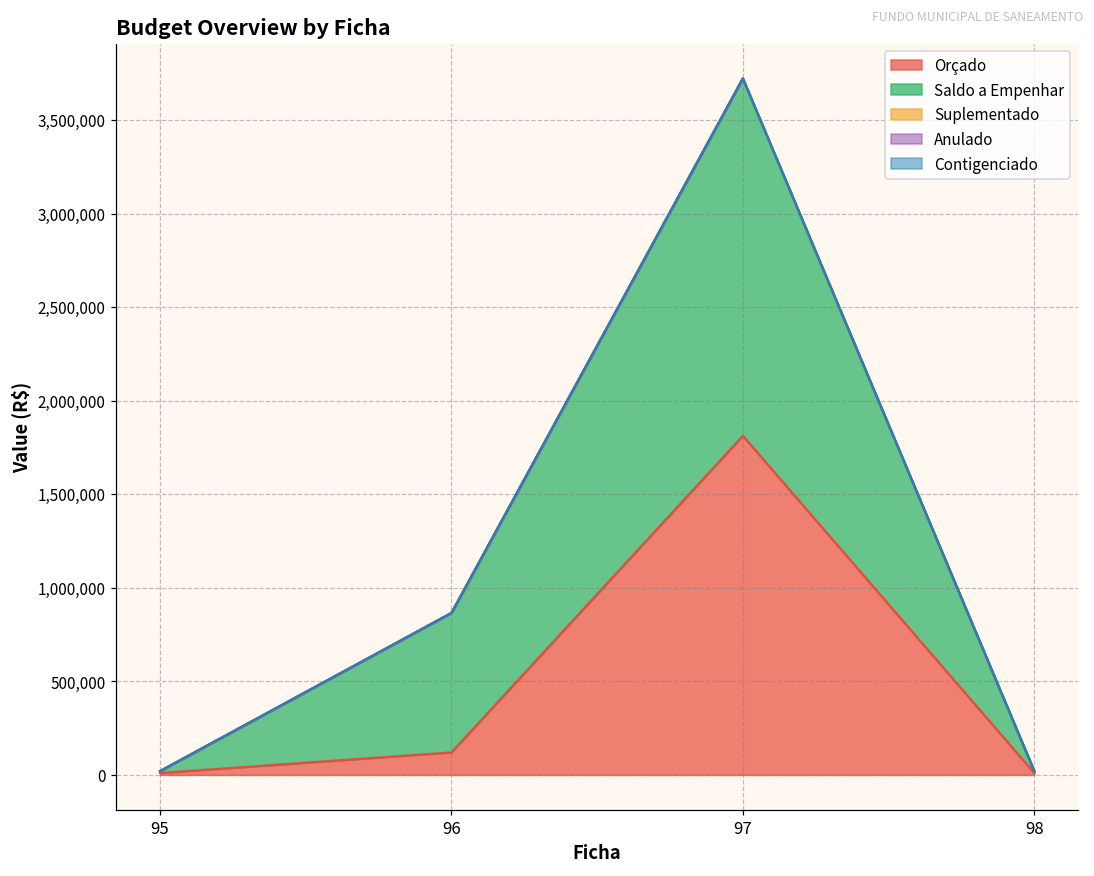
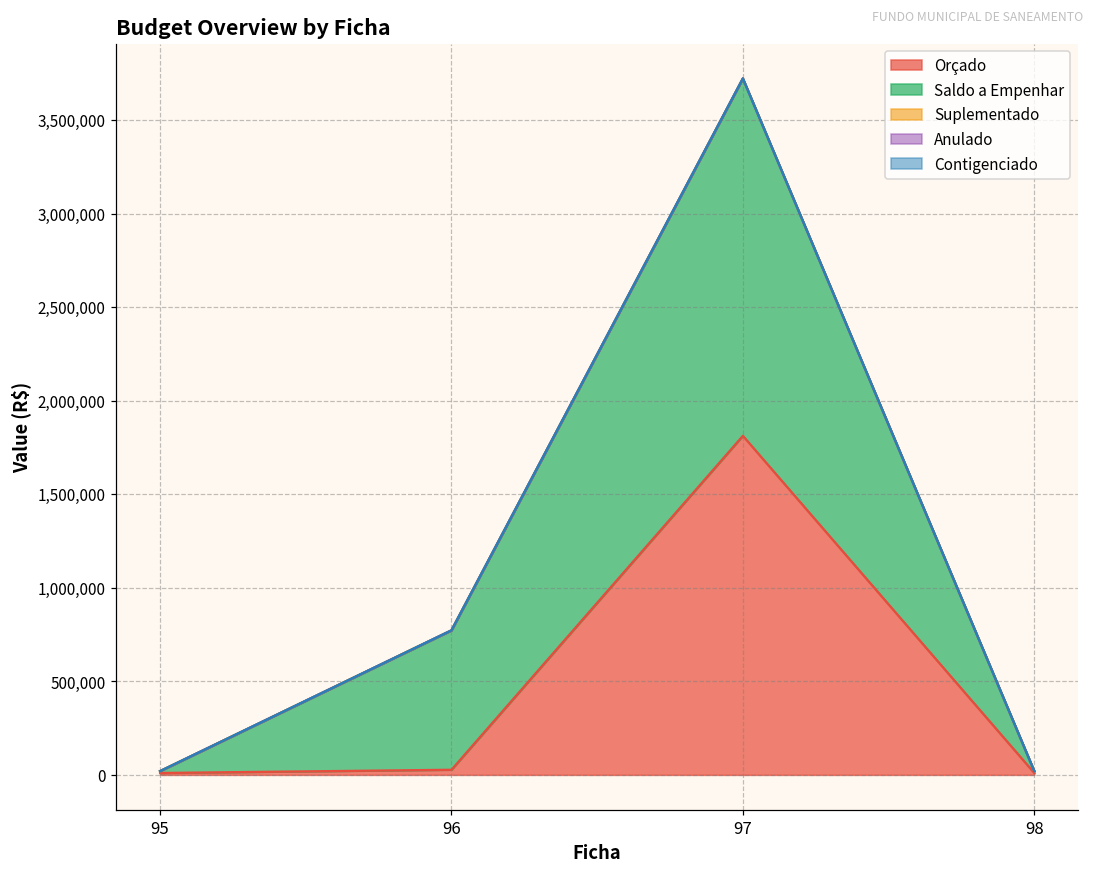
  {
    "Orçado": {
-     "96": "120,000",
+     "96": "30,000",
      "97": "1,810,000"
    }
  }
